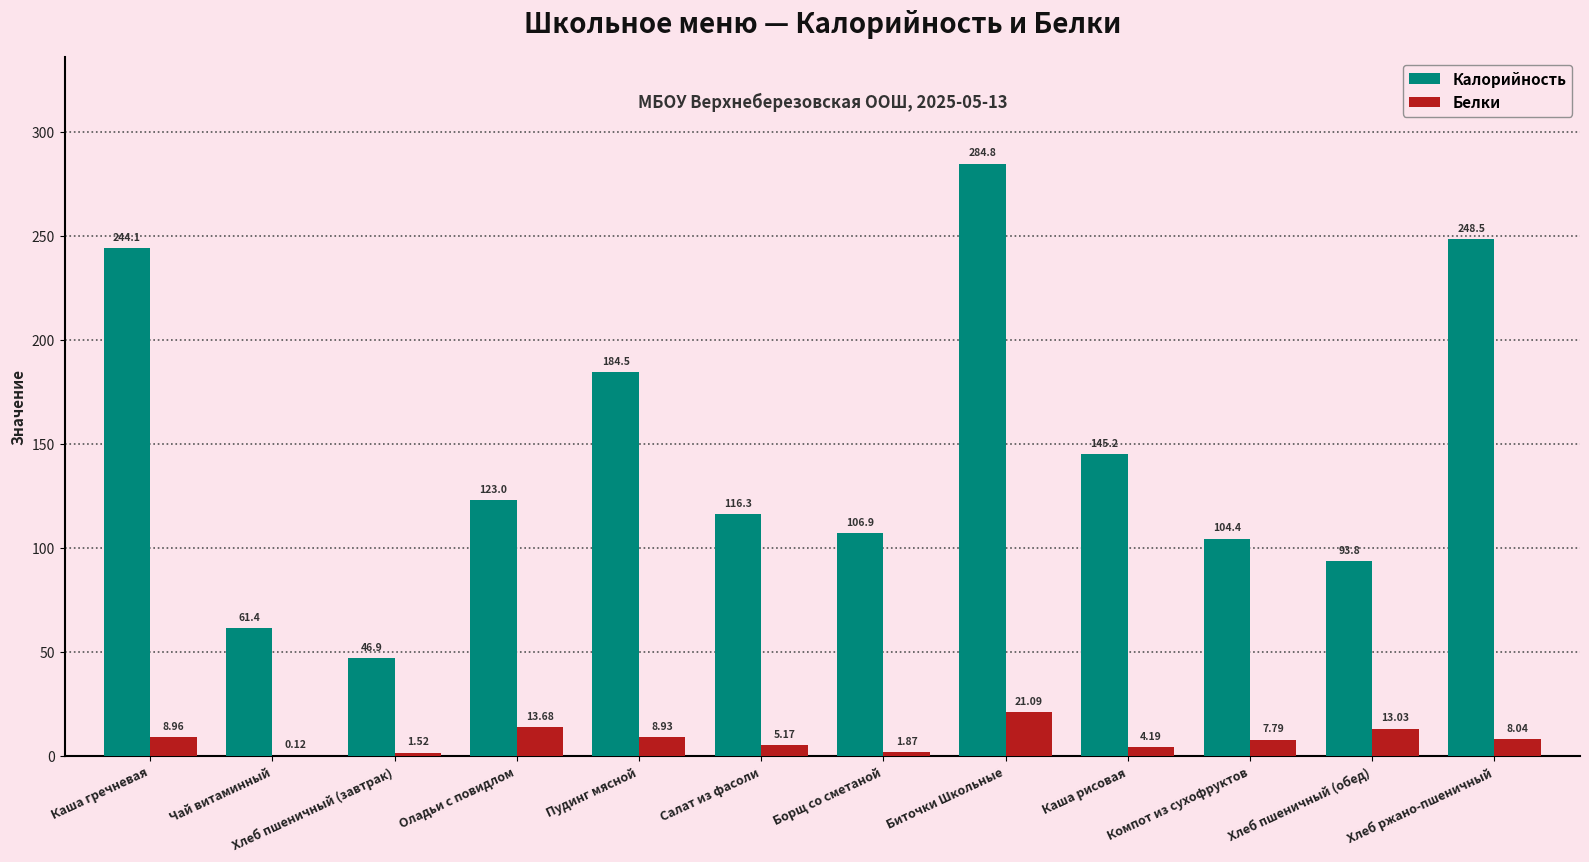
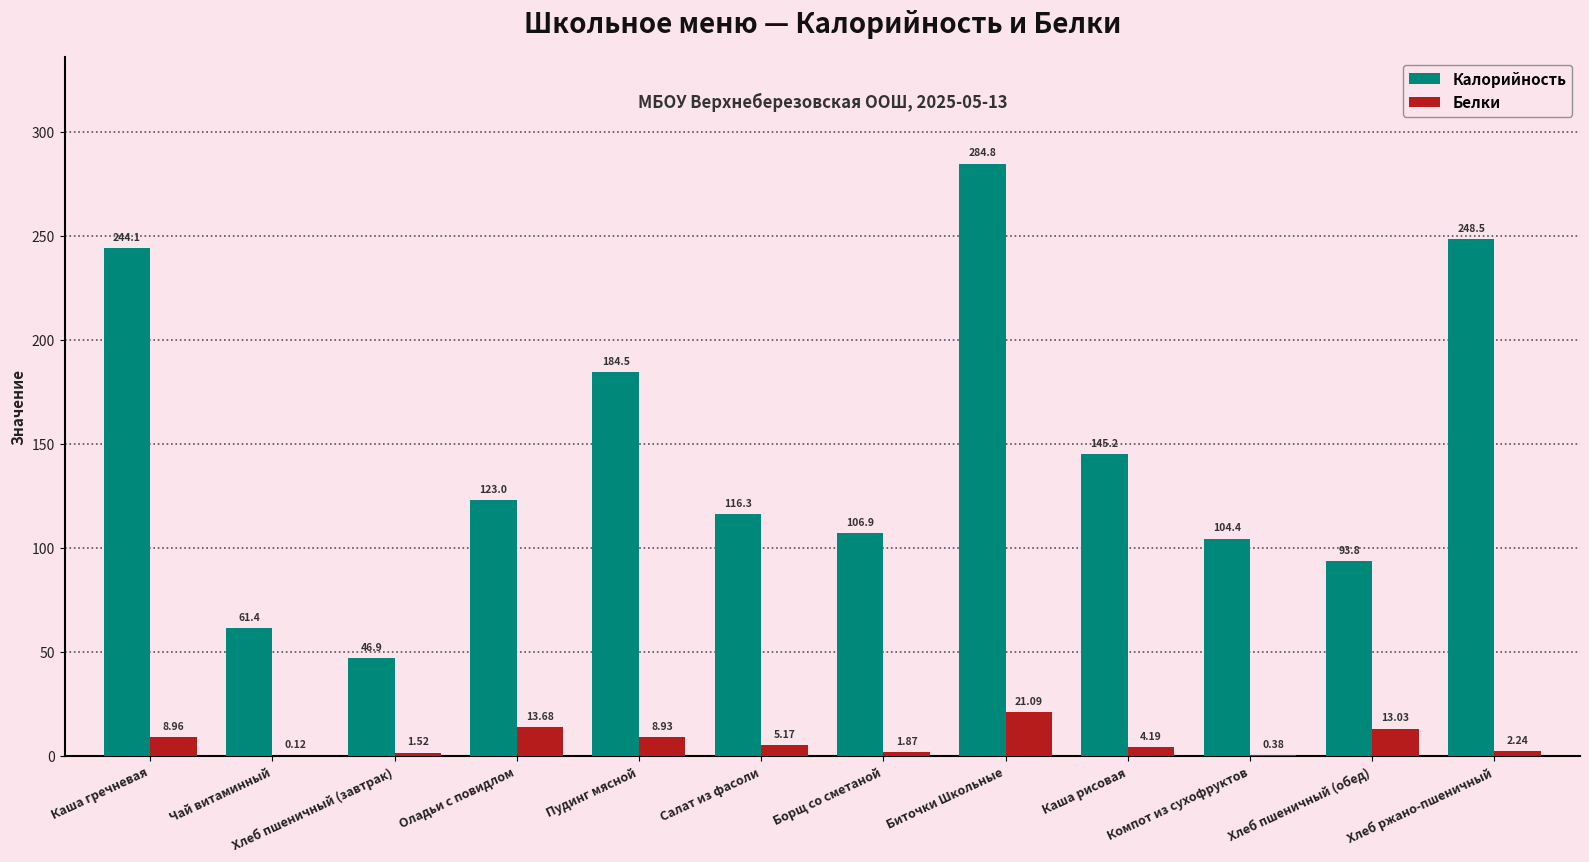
  {
    "Калорийность": {
      "Каша гречневая": 244.1,
      "Чай витаминный": 61.4,
      "Хлеб пшеничный (завтрак)": 46.9,
      "Оладьи с повидлом": 123.0,
      "Пудинг мясной": 184.5,
      "Салат из фасоли": 116.3,
      "Борщ со сметаной": 106.9,
      "Биточки Школьные": 284.8,
      "Каша рисовая": 145.2,
      "Компот из сухофруктов": 104.4,
      "Хлеб пшеничный (обед)": 93.8,
      "Хлеб ржано-пшеничный": 248.5
    },
    "Белки": {
      "Каша гречневая": 8.96,
      "Чай витаминный": 0.12,
      "Хлеб пшеничный (завтрак)": 1.52,
      "Оладьи с повидлом": 13.68,
      "Пудинг мясной": 8.93,
      "Салат из фасоли": 5.17,
      "Борщ со сметаной": 1.87,
      "Биточки Школьные": 21.09,
      "Каша рисовая": 4.19,
-     "Компот из сухофруктов": 7.79,
+     "Компот из сухофруктов": 0.38,
      "Хлеб пшеничный (обед)": 13.03,
-     "Хлеб ржано-пшеничный": 8.04
+     "Хлеб ржано-пшеничный": 2.24
    }
  }
